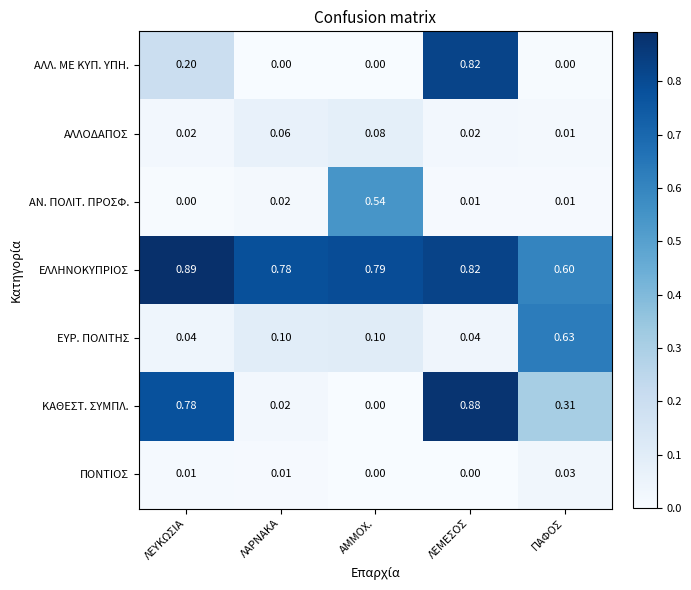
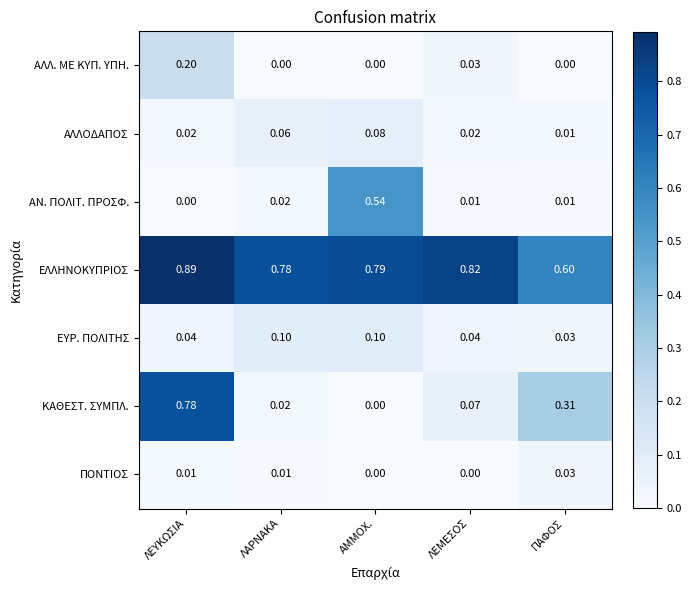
  {
    "ΑΛΛ. ΜΕ ΚΥΠ. ΥΠΗ.": {
      "ΛΕΥΚΩΣΙΑ": 0.20,
      "ΛΑΡΝΑΚΑ": 0.00,
      "ΑΜΜΟΧ.": 0.00,
-     "ΛΕΜΕΣΟΣ": 0.82,
+     "ΛΕΜΕΣΟΣ": 0.03,
      "ΠΑΦΟΣ": 0.00
    },
    "ΑΛΛΟΔΑΠΟΣ": {
      "ΛΕΥΚΩΣΙΑ": 0.02,
      "ΛΑΡΝΑΚΑ": 0.06,
      "ΑΜΜΟΧ.": 0.08,
      "ΛΕΜΕΣΟΣ": 0.02,
      "ΠΑΦΟΣ": 0.01
    },
    "ΑΝ. ΠΟΛΙΤ. ΠΡΟΣΦ.": {
      "ΛΕΥΚΩΣΙΑ": 0.00,
      "ΛΑΡΝΑΚΑ": 0.02,
      "ΑΜΜΟΧ.": 0.54,
      "ΛΕΜΕΣΟΣ": 0.01,
      "ΠΑΦΟΣ": 0.01
    },
    "ΕΛΛΗΝΟΚΥΠΡΙΟΣ": {
      "ΛΕΥΚΩΣΙΑ": 0.89,
      "ΛΑΡΝΑΚΑ": 0.78,
      "ΑΜΜΟΧ.": 0.79,
      "ΛΕΜΕΣΟΣ": 0.82,
      "ΠΑΦΟΣ": 0.60
    },
    "ΕΥΡ. ΠΟΛΙΤΗΣ": {
      "ΛΕΥΚΩΣΙΑ": 0.04,
      "ΛΑΡΝΑΚΑ": 0.10,
      "ΑΜΜΟΧ.": 0.10,
      "ΛΕΜΕΣΟΣ": 0.04,
-     "ΠΑΦΟΣ": 0.63
+     "ΠΑΦΟΣ": 0.03
    },
    "ΚΑΘΕΣΤ. ΣΥΜΠΛ.": {
      "ΛΕΥΚΩΣΙΑ": 0.78,
      "ΛΑΡΝΑΚΑ": 0.02,
      "ΑΜΜΟΧ.": 0.00,
-     "ΛΕΜΕΣΟΣ": 0.88,
+     "ΛΕΜΕΣΟΣ": 0.07,
      "ΠΑΦΟΣ": 0.31
    },
    "ΠΟΝΤΙΟΣ": {
      "ΛΕΥΚΩΣΙΑ": 0.01,
      "ΛΑΡΝΑΚΑ": 0.01,
      "ΑΜΜΟΧ.": 0.00,
      "ΛΕΜΕΣΟΣ": 0.00,
      "ΠΑΦΟΣ": 0.03
    }
  }
